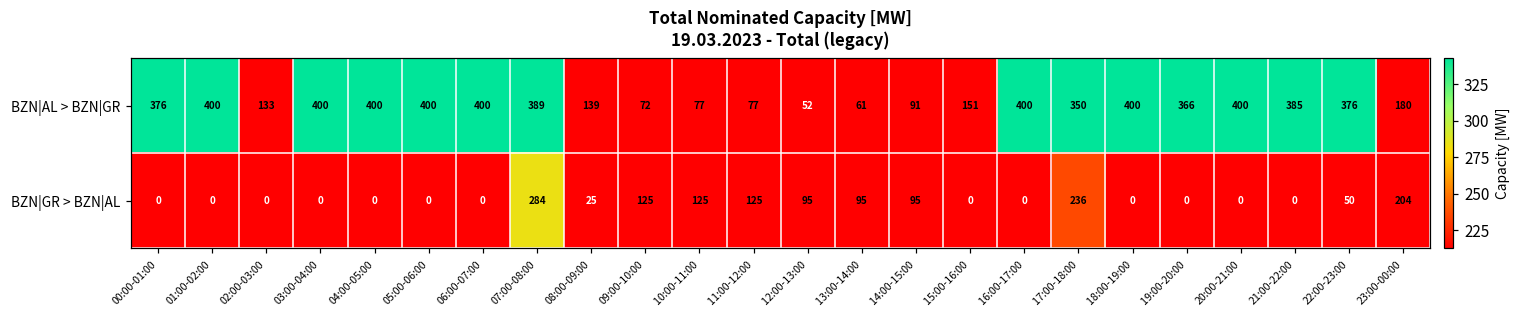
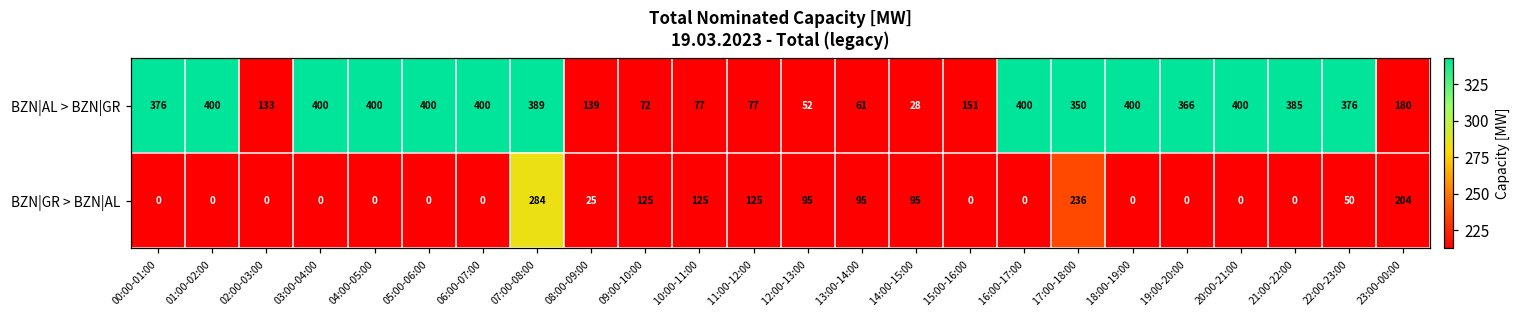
  {
    "BZN|AL > BZN|GR": {
      "00:00-01:00": 376,
      "01:00-02:00": 400,
      "02:00-03:00": 133,
      "03:00-04:00": 400,
      "04:00-05:00": 400,
      "05:00-06:00": 400,
      "06:00-07:00": 400,
      "07:00-08:00": 389,
      "08:00-09:00": 139,
      "09:00-10:00": 72,
      "10:00-11:00": 77,
      "11:00-12:00": 77,
      "12:00-13:00": 52,
      "13:00-14:00": 61,
-     "14:00-15:00": 91,
+     "14:00-15:00": 28,
      "15:00-16:00": 151,
      "16:00-17:00": 400,
      "17:00-18:00": 350,
      "18:00-19:00": 400,
      "19:00-20:00": 366,
      "20:00-21:00": 400,
      "21:00-22:00": 385,
      "22:00-23:00": 376,
      "23:00-00:00": 180
    },
    "BZN|GR > BZN|AL": {
      "00:00-01:00": 0,
      "01:00-02:00": 0,
      "02:00-03:00": 0,
      "03:00-04:00": 0,
      "04:00-05:00": 0,
      "05:00-06:00": 0,
      "06:00-07:00": 0,
      "07:00-08:00": 284,
      "08:00-09:00": 25,
      "09:00-10:00": 125,
      "10:00-11:00": 125,
      "11:00-12:00": 125,
      "12:00-13:00": 95,
      "13:00-14:00": 95,
      "14:00-15:00": 95,
      "15:00-16:00": 0,
      "16:00-17:00": 0,
      "17:00-18:00": 236,
      "18:00-19:00": 0,
      "19:00-20:00": 0,
      "20:00-21:00": 0,
      "21:00-22:00": 0,
      "22:00-23:00": 50,
      "23:00-00:00": 204
    }
  }
